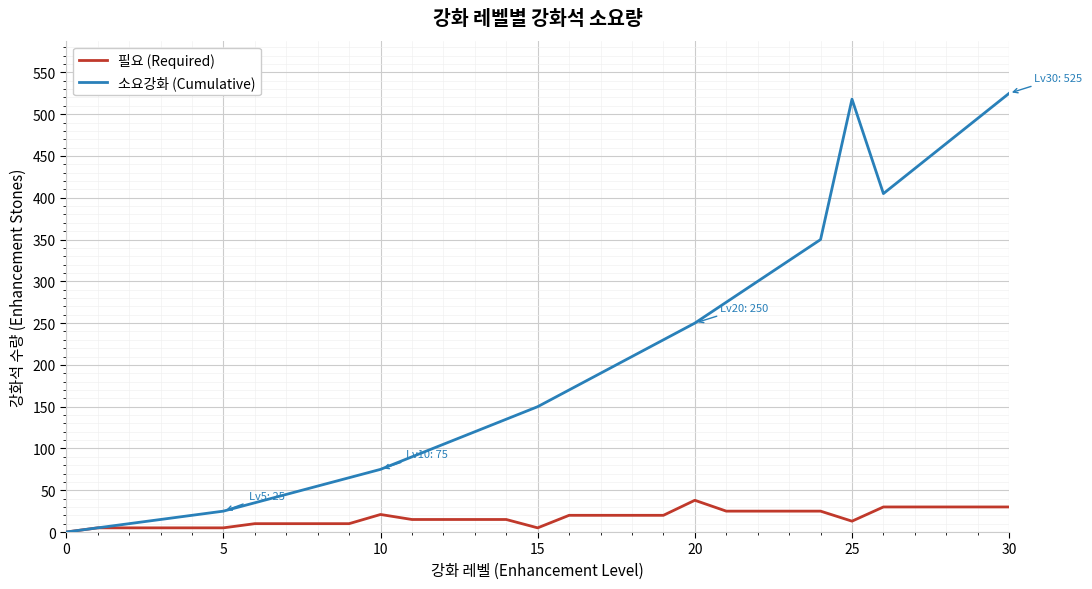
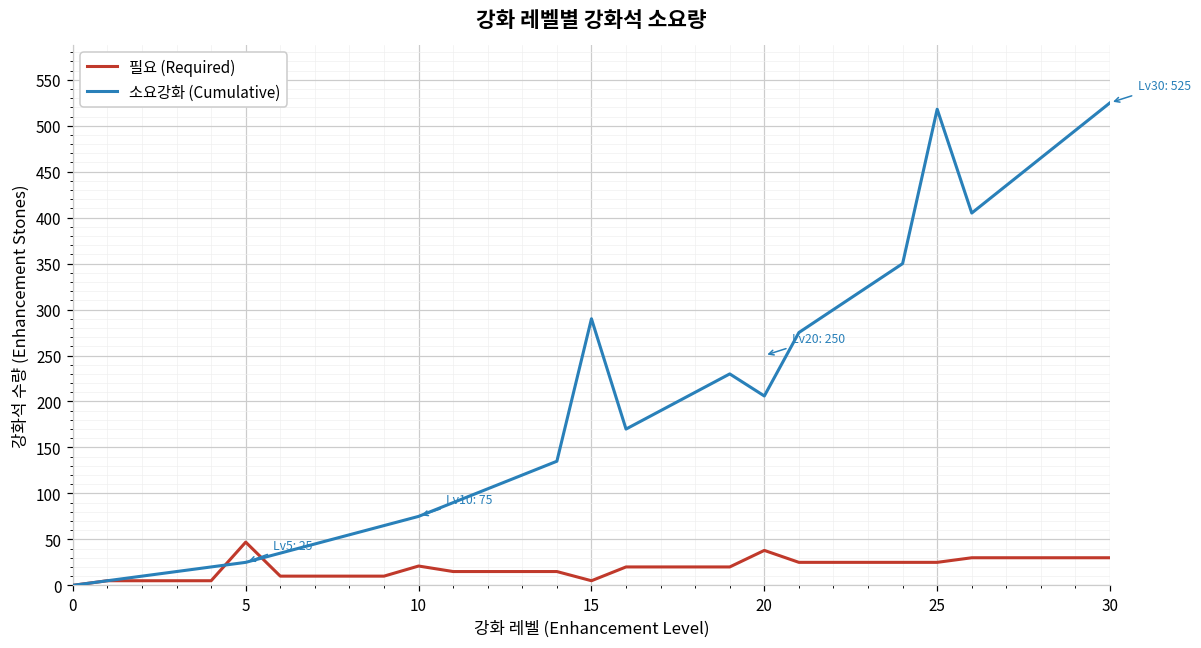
  {
    "필요 (Required)": {
-     "5": 10,
+     "5": 50,
      "10": 20,
      "15": 10,
      "20": 40,
-     "25": 10,
+     "25": 30,
      "30": 30
    },
    "소요강화 (Cumulative)": {
-     "15": 150,
-     "20": 250,
+     "15": 290,
+     "20": 210,
      "25": 520
    }
  }
